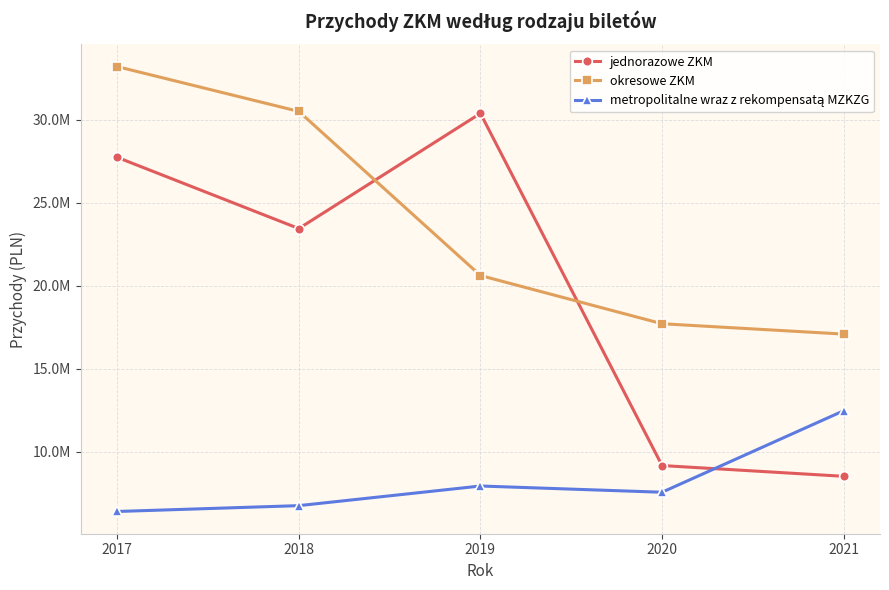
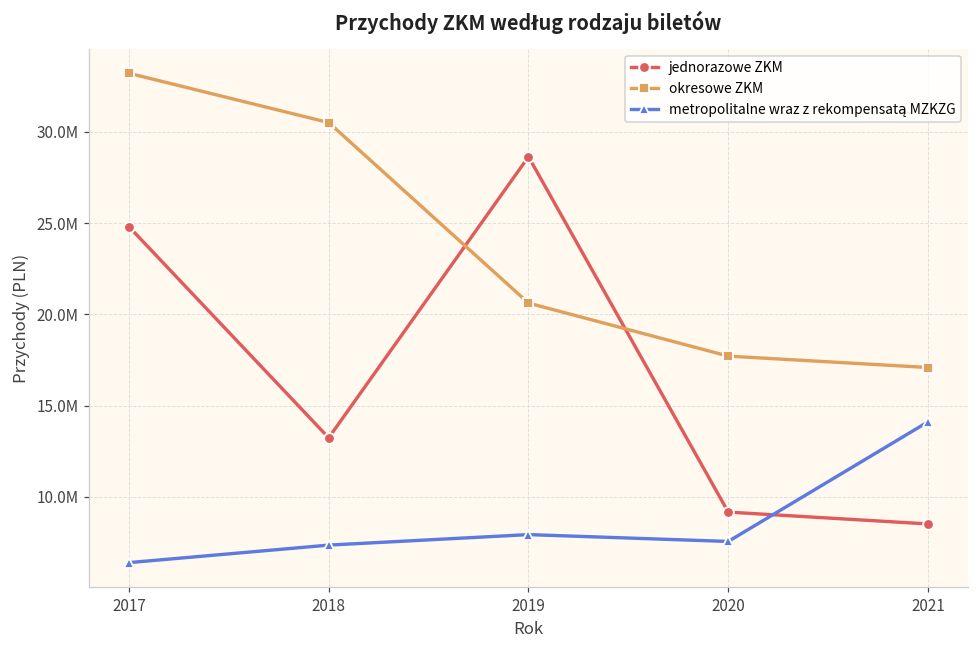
  {
    "jednorazowe ZKM": {
-     "2017": 27700000,
-     "2018": 23400000,
-     "2019": 30400000,
+     "2017": 24800000,
+     "2018": 13200000,
+     "2019": 28600000,
      "2020": 9200000,
      "2021": 8500000
    },
    "okresowe ZKM": {
      "2017": 33200000,
      "2018": 30500000,
      "2019": 20600000,
      "2020": 17700000,
      "2021": 17100000
    },
    "metropolitalne wraz z rekompensatą MZKZG": {
      "2017": 6400000,
-     "2018": 6700000,
+     "2018": 7400000,
      "2019": 7900000,
      "2020": 7600000,
-     "2021": 12500000
+     "2021": 14100000
    }
  }
